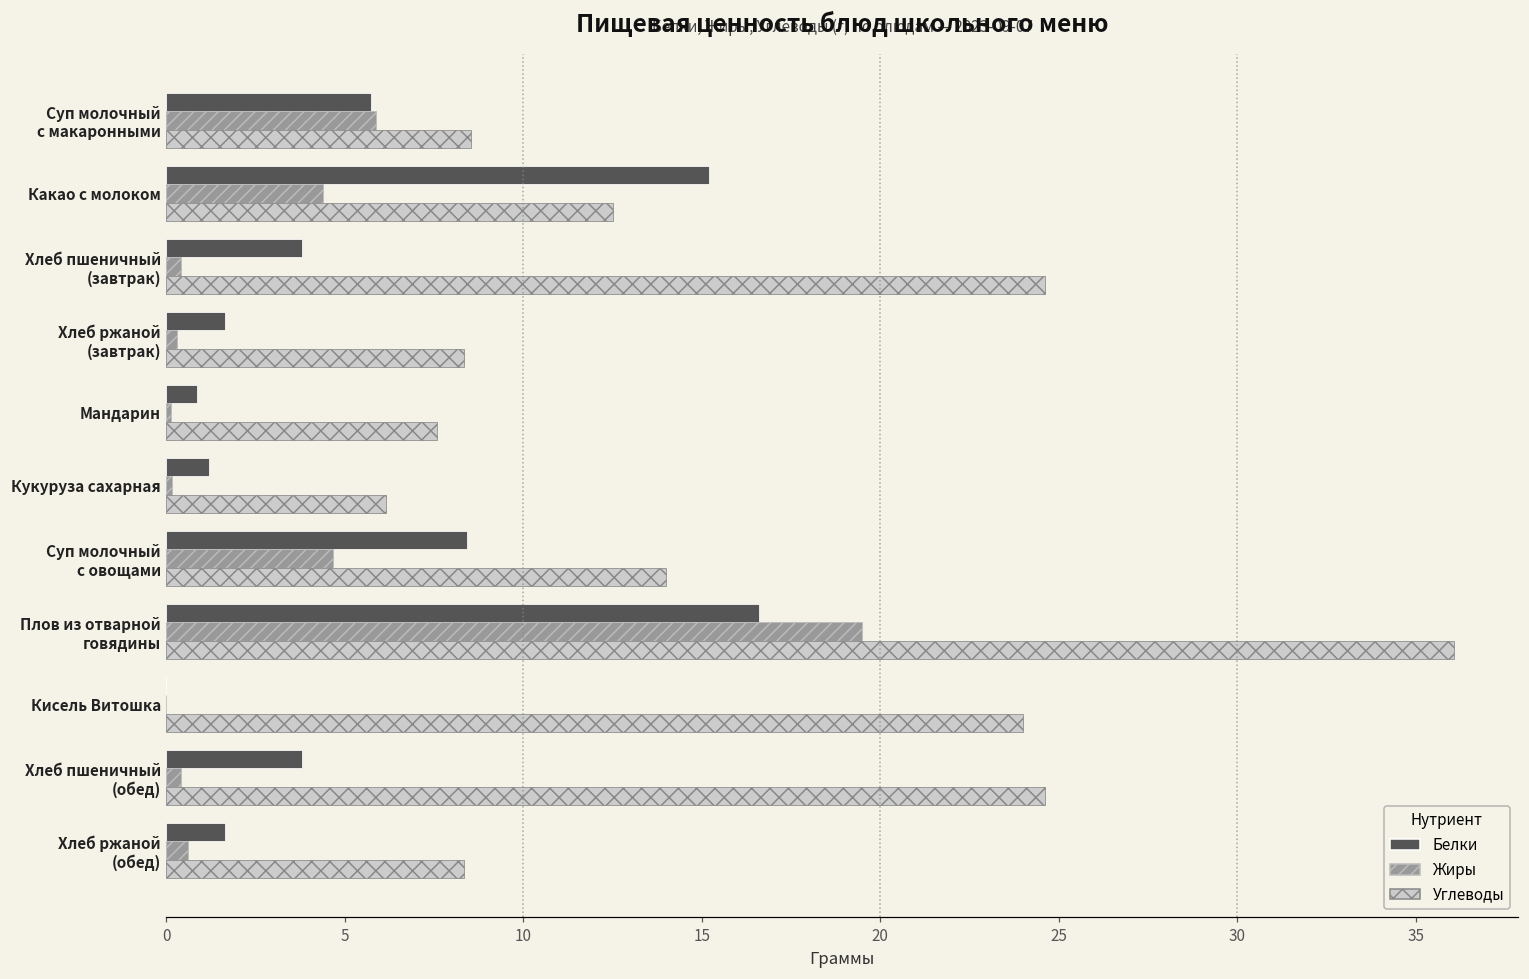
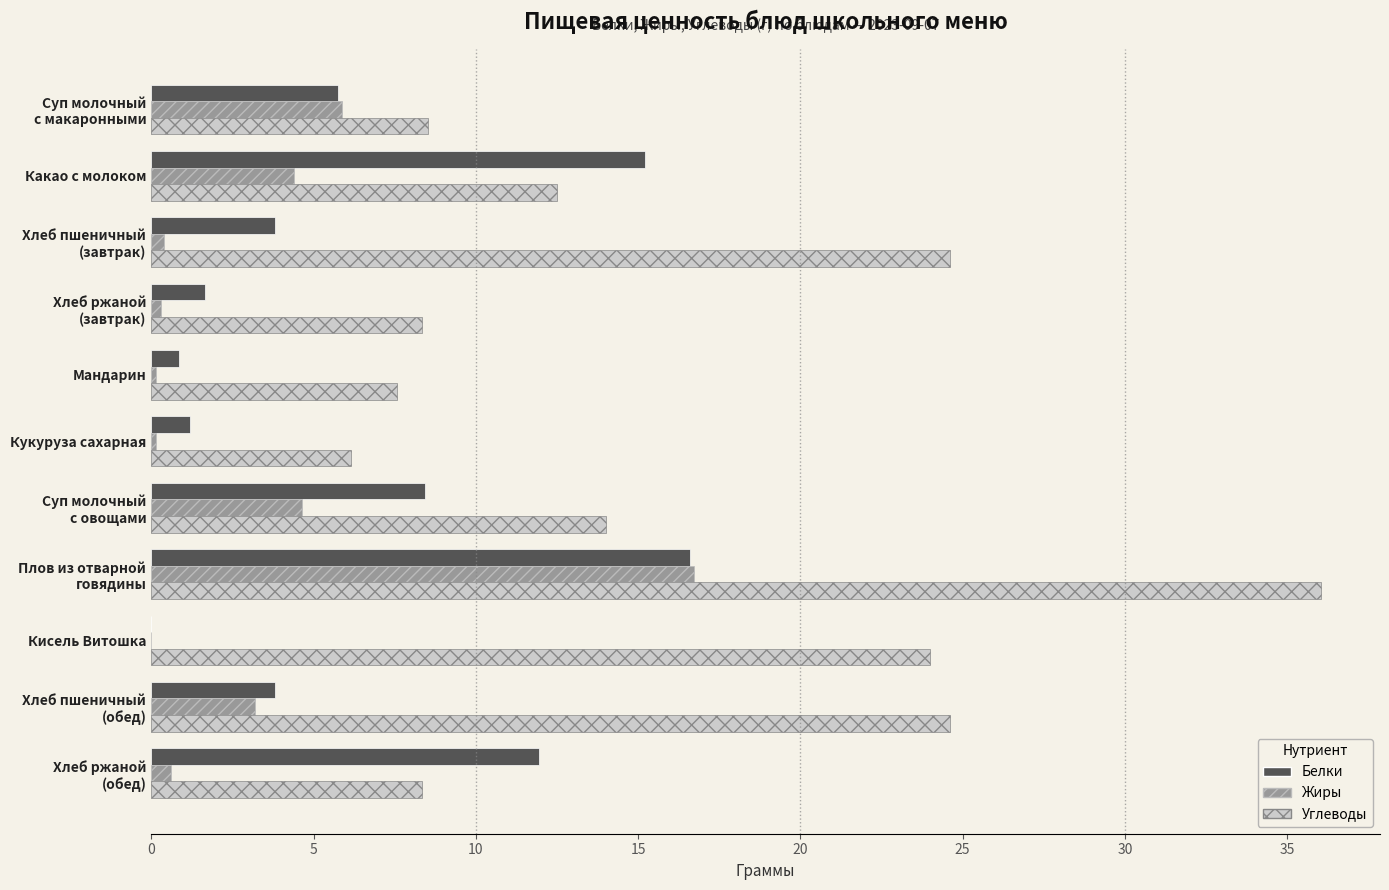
  {
    "Белки": {
      "Суп молочный с макаронными": 5.7,
      "Какао с молоком": 15.2,
      "Хлеб пшеничный (завтрак)": 3.8,
      "Хлеб ржаной (завтрак)": 1.7,
      "Мандарин": 0.9,
      "Кукуруза сахарная": 1.2,
      "Суп молочный с овощами": 8.4,
      "Плов из отварной говядины": 16.6,
      "Кисель Витошка": 0.0,
      "Хлеб пшеничный (обед)": 3.8,
-     "Хлеб ржаной (обед)": 1.7
+     "Хлеб ржаной (обед)": 12.0
    },
    "Жиры": {
      "Суп молочный с макаронными": 5.9,
      "Какао с молоком": 4.4,
      "Хлеб пшеничный (завтрак)": 0.4,
      "Хлеб ржаной (завтрак)": 0.3,
      "Мандарин": 0.1,
      "Кукуруза сахарная": 0.2,
      "Суп молочный с овощами": 4.7,
-     "Плов из отварной говядины": 19.5,
+     "Плов из отварной говядины": 16.7,
      "Кисель Витошка": 0.0,
-     "Хлеб пшеничный (обед)": 0.4,
+     "Хлеб пшеничный (обед)": 3.2,
      "Хлеб ржаной (обед)": 0.6
    },
    "Углеводы": {
      "Суп молочный с макаронными": 8.5,
      "Какао с молоком": 12.5,
      "Хлеб пшеничный (завтрак)": 24.6,
      "Хлеб ржаной (завтрак)": 8.4,
      "Мандарин": 7.6,
      "Кукуруза сахарная": 6.2,
      "Суп молочный с овощами": 14.0,
      "Плов из отварной говядины": 36.1,
      "Кисель Витошка": 24.0,
      "Хлеб пшеничный (обед)": 24.6,
      "Хлеб ржаной (обед)": 8.4
    }
  }
